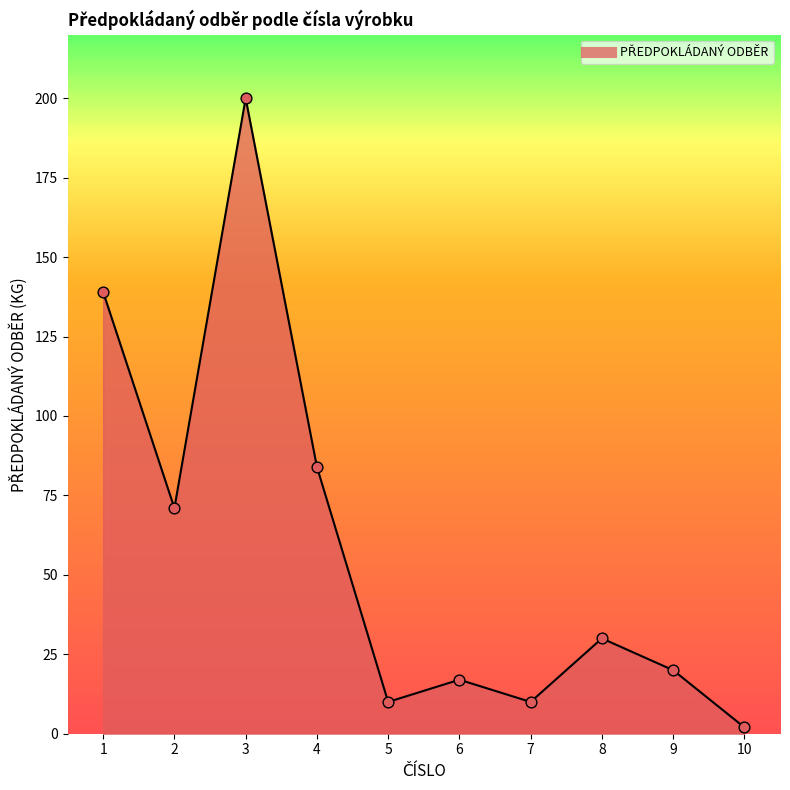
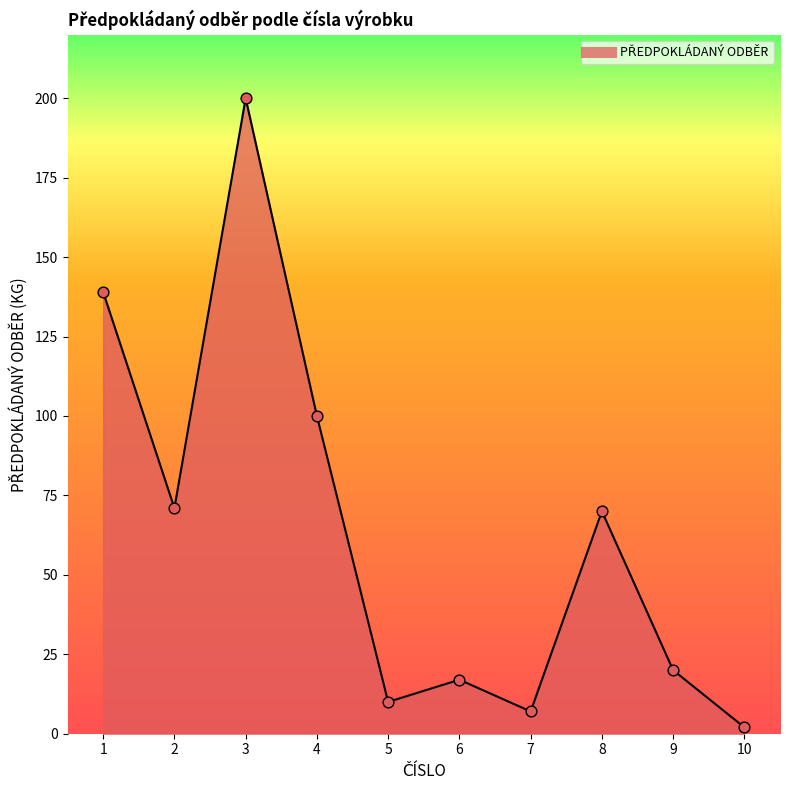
  {
    "1": 139,
    "2": 71,
    "3": 200,
-   "4": 84,
+   "4": 100,
    "5": 10,
    "6": 17,
-   "7": 10,
-   "8": 30,
+   "7": 7,
+   "8": 70,
    "9": 20,
    "10": 2
  }
